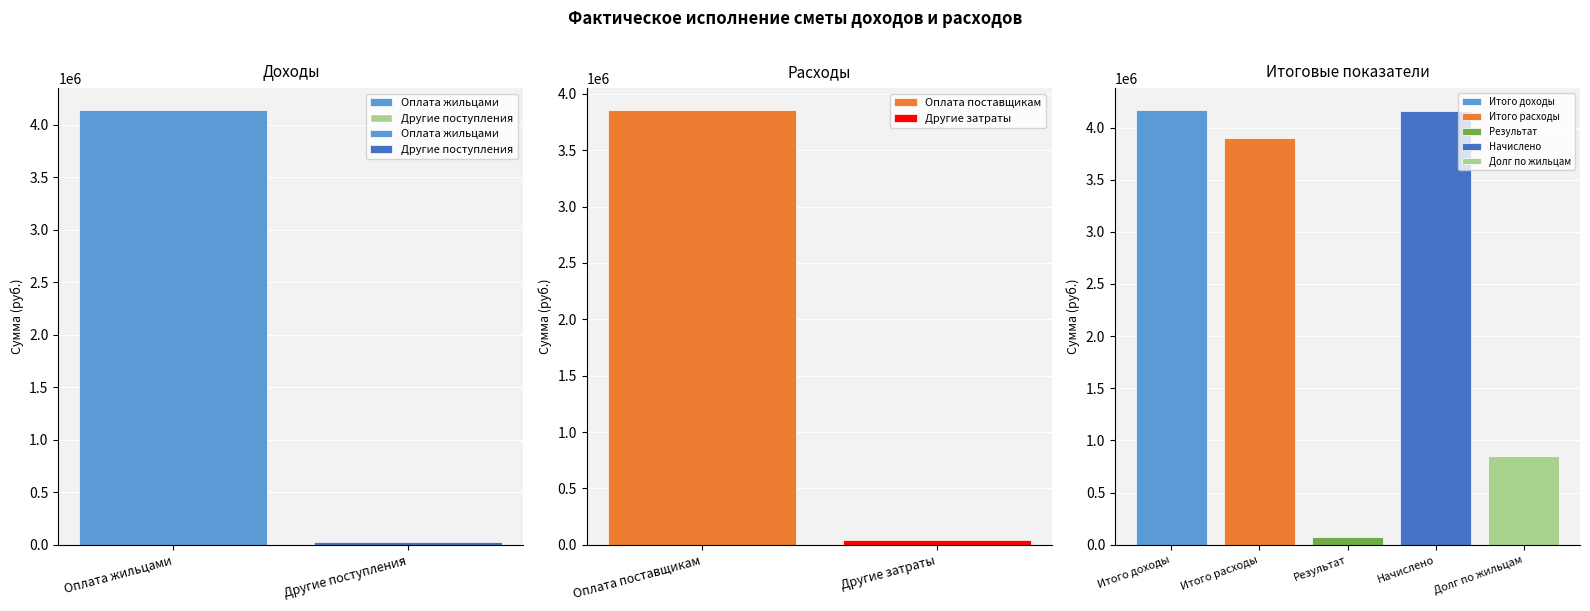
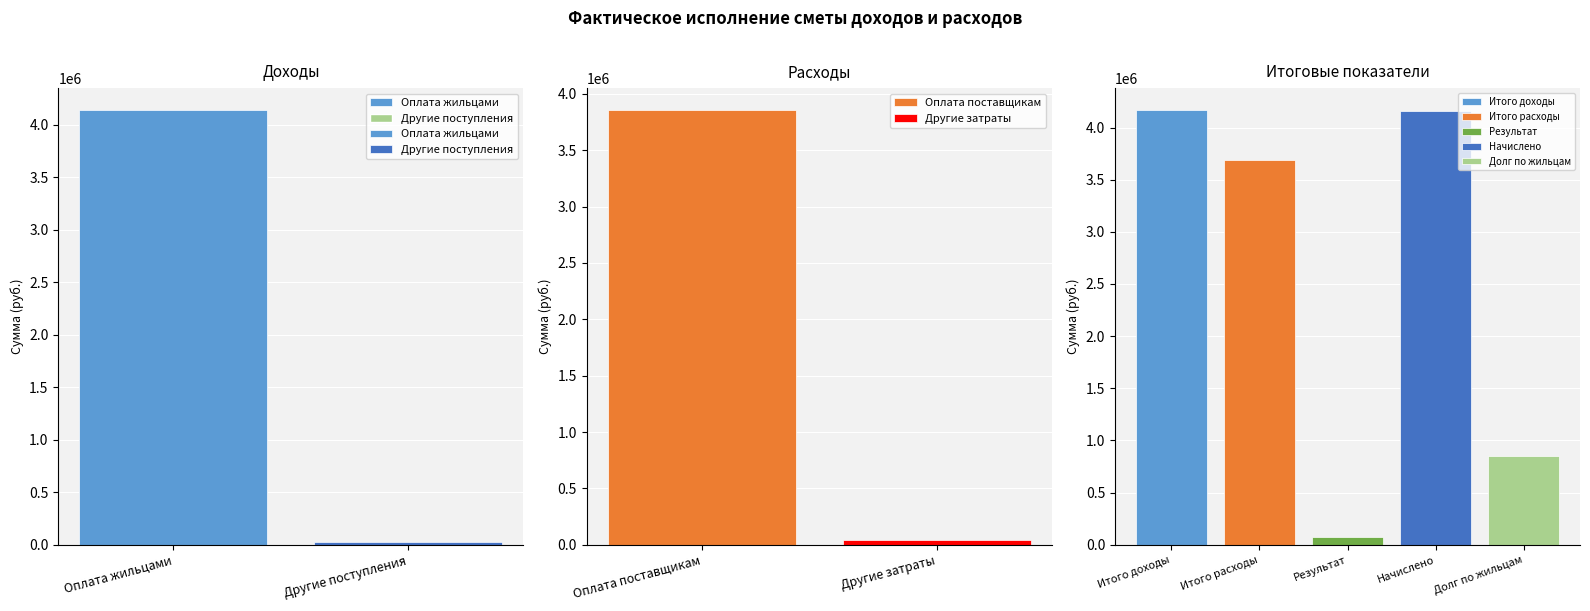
  {
    "Расходы": {
      "Оплата поставщикам": 3860000,
      "Другие затраты": 50000
    },
    "Итоговые показатели": {
      "Итого доходы": 4170000,
-     "Итого расходы": 3900000,
+     "Итого расходы": 3690000,
      "Результат": 80000,
      "Начислено": 4160000,
      "Долг по жильцам": 850000
    }
  }
